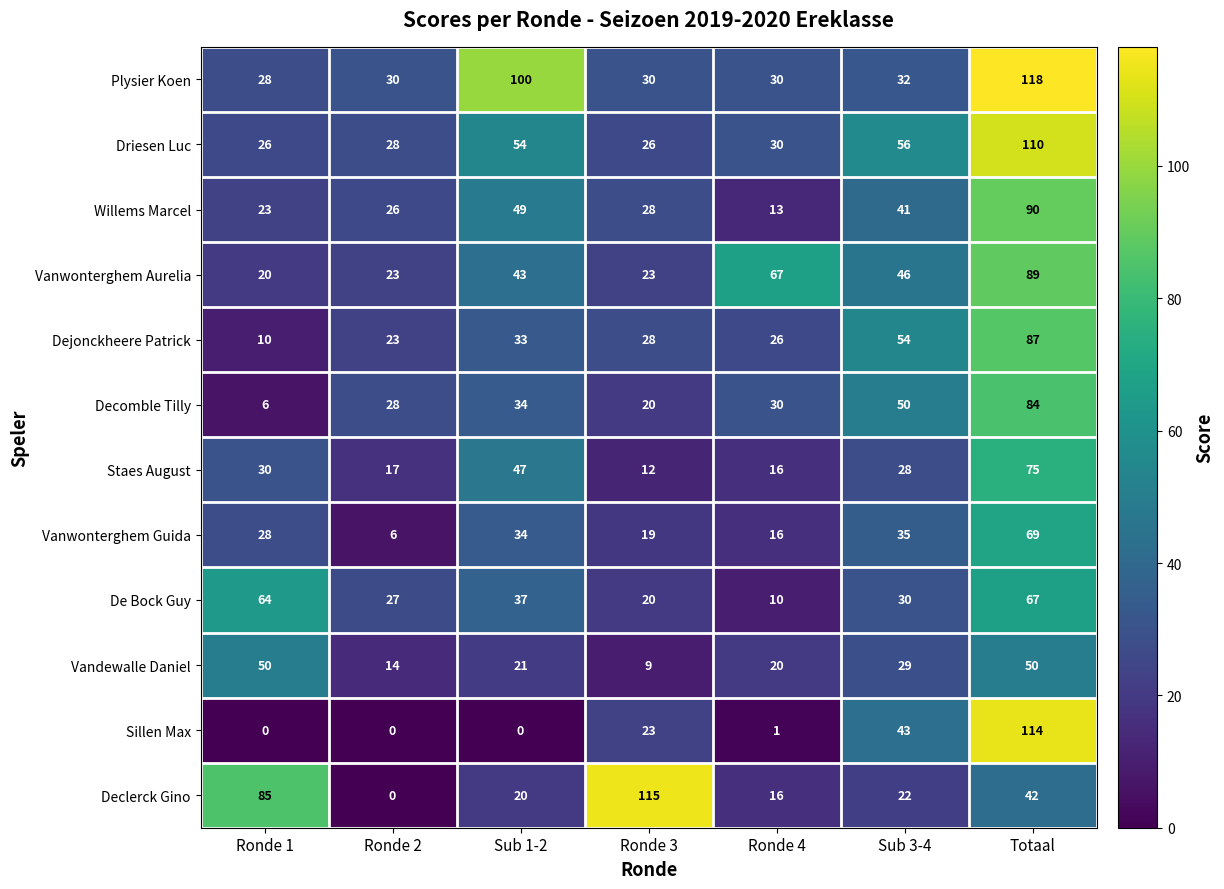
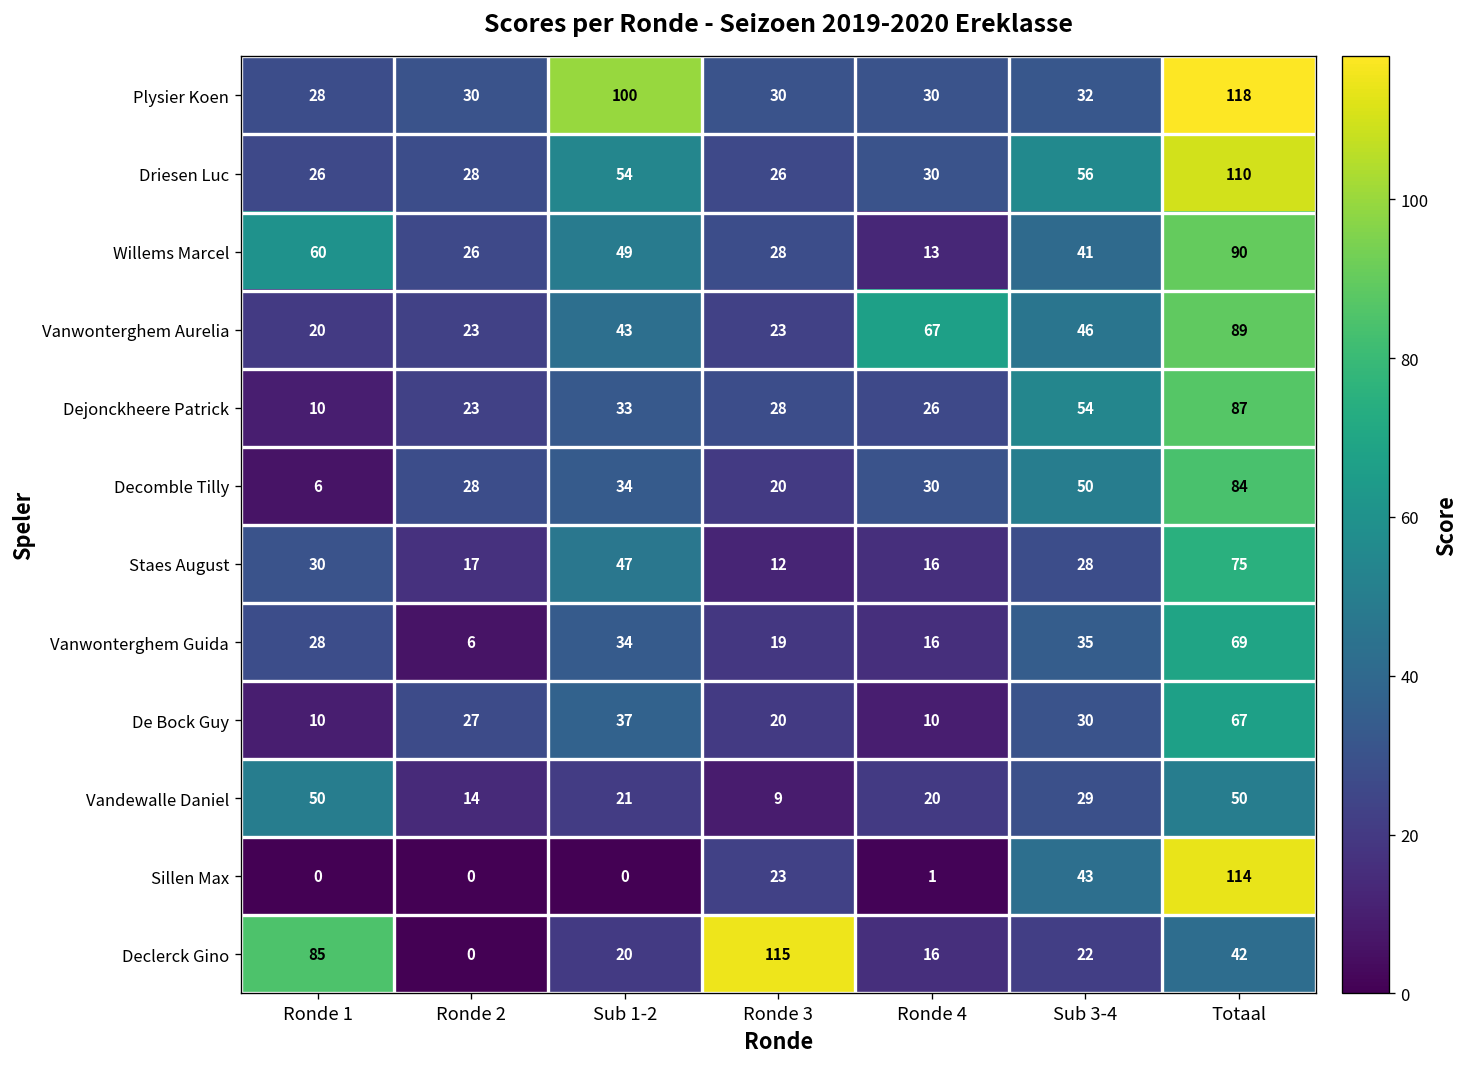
  {
    "Plysier Koen": {
      "Ronde 1": 28,
      "Ronde 2": 30,
      "Sub 1-2": 100,
      "Ronde 3": 30,
      "Ronde 4": 30,
      "Sub 3-4": 32,
      "Totaal": 118
    },
    "Driesen Luc": {
      "Ronde 1": 26,
      "Ronde 2": 28,
      "Sub 1-2": 54,
      "Ronde 3": 26,
      "Ronde 4": 30,
      "Sub 3-4": 56,
      "Totaal": 110
    },
    "Willems Marcel": {
-     "Ronde 1": 23,
+     "Ronde 1": 60,
      "Ronde 2": 26,
      "Sub 1-2": 49,
      "Ronde 3": 28,
      "Ronde 4": 13,
      "Sub 3-4": 41,
      "Totaal": 90
    },
    "Vanwonterghem Aurelia": {
      "Ronde 1": 20,
      "Ronde 2": 23,
      "Sub 1-2": 43,
      "Ronde 3": 23,
      "Ronde 4": 67,
      "Sub 3-4": 46,
      "Totaal": 89
    },
    "Dejonckheere Patrick": {
      "Ronde 1": 10,
      "Ronde 2": 23,
      "Sub 1-2": 33,
      "Ronde 3": 28,
      "Ronde 4": 26,
      "Sub 3-4": 54,
      "Totaal": 87
    },
    "Decomble Tilly": {
      "Ronde 1": 6,
      "Ronde 2": 28,
      "Sub 1-2": 34,
      "Ronde 3": 20,
      "Ronde 4": 30,
      "Sub 3-4": 50,
      "Totaal": 84
    },
    "Staes August": {
      "Ronde 1": 30,
      "Ronde 2": 17,
      "Sub 1-2": 47,
      "Ronde 3": 12,
      "Ronde 4": 16,
      "Sub 3-4": 28,
      "Totaal": 75
    },
    "Vanwonterghem Guida": {
      "Ronde 1": 28,
      "Ronde 2": 6,
      "Sub 1-2": 34,
      "Ronde 3": 19,
      "Ronde 4": 16,
      "Sub 3-4": 35,
      "Totaal": 69
    },
    "De Bock Guy": {
-     "Ronde 1": 64,
+     "Ronde 1": 10,
      "Ronde 2": 27,
      "Sub 1-2": 37,
      "Ronde 3": 20,
      "Ronde 4": 10,
      "Sub 3-4": 30,
      "Totaal": 67
    },
    "Vandewalle Daniel": {
      "Ronde 1": 50,
      "Ronde 2": 14,
      "Sub 1-2": 21,
      "Ronde 3": 9,
      "Ronde 4": 20,
      "Sub 3-4": 29,
      "Totaal": 50
    },
    "Sillen Max": {
      "Ronde 1": 0,
      "Ronde 2": 0,
      "Sub 1-2": 0,
      "Ronde 3": 23,
      "Ronde 4": 1,
      "Sub 3-4": 43,
      "Totaal": 114
    },
    "Declerck Gino": {
      "Ronde 1": 85,
      "Ronde 2": 0,
      "Sub 1-2": 20,
      "Ronde 3": 115,
      "Ronde 4": 16,
      "Sub 3-4": 22,
      "Totaal": 42
    }
  }
